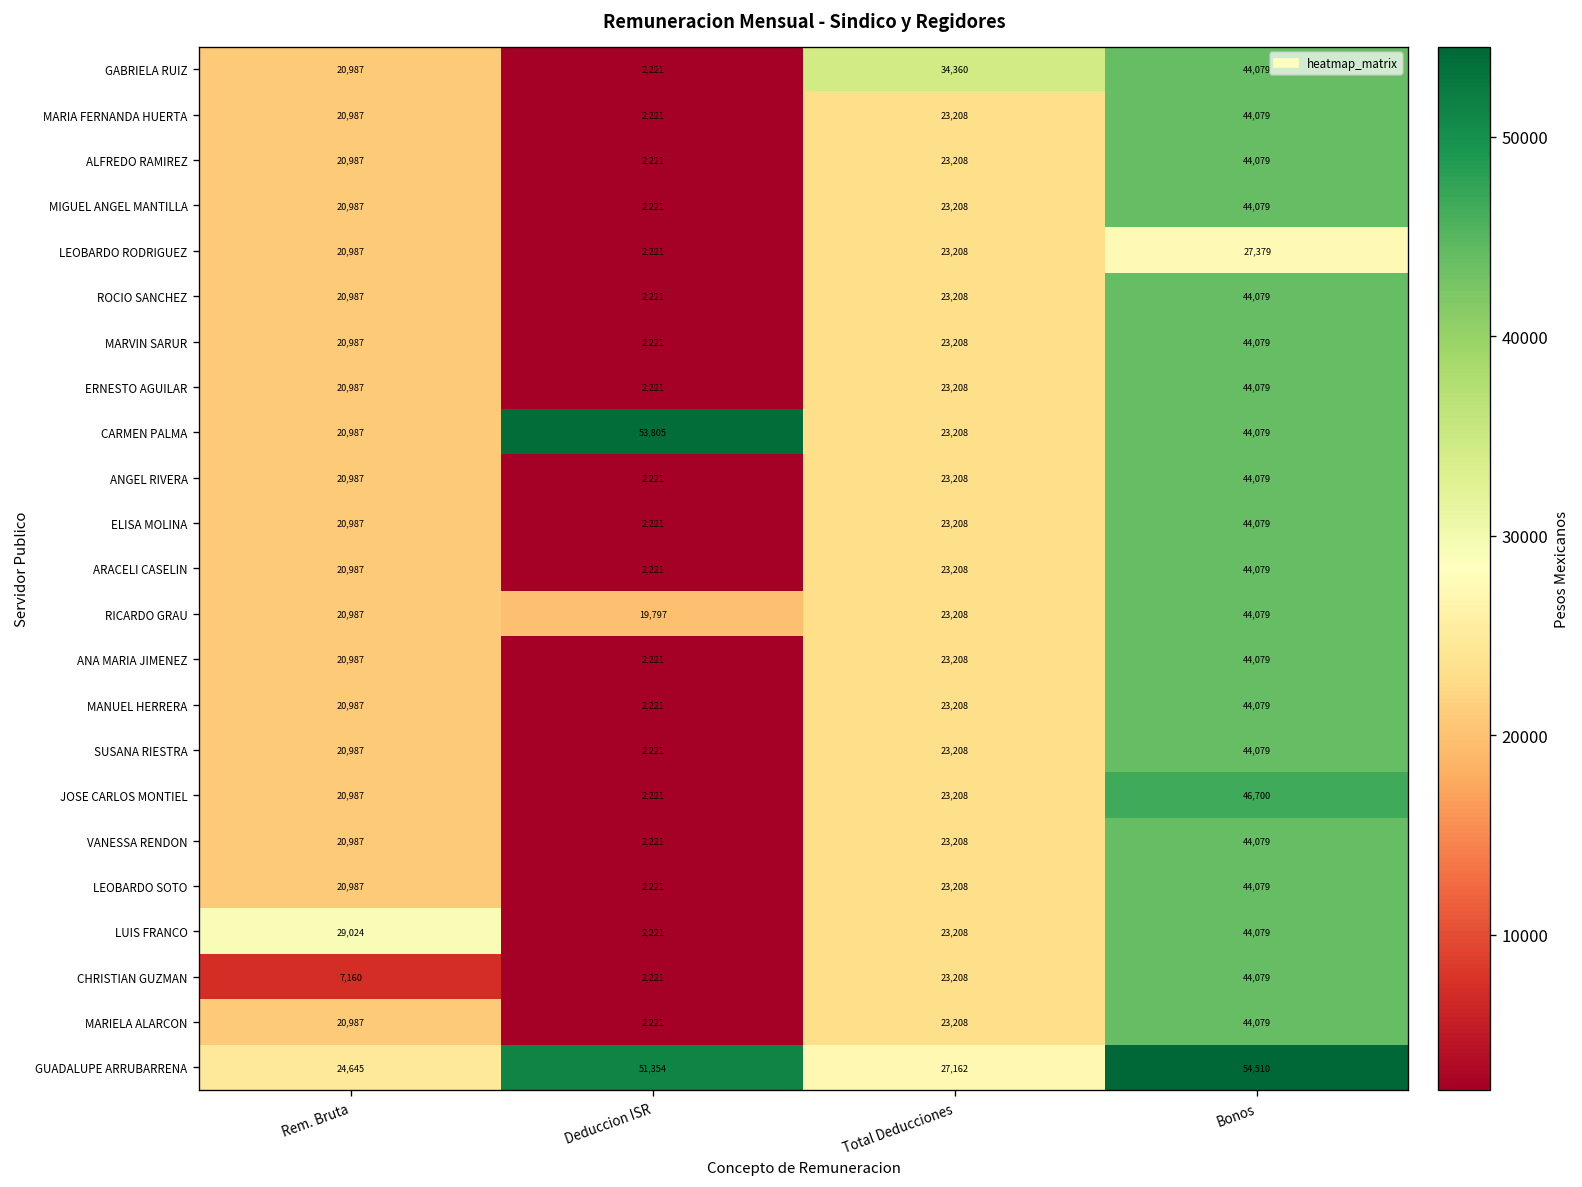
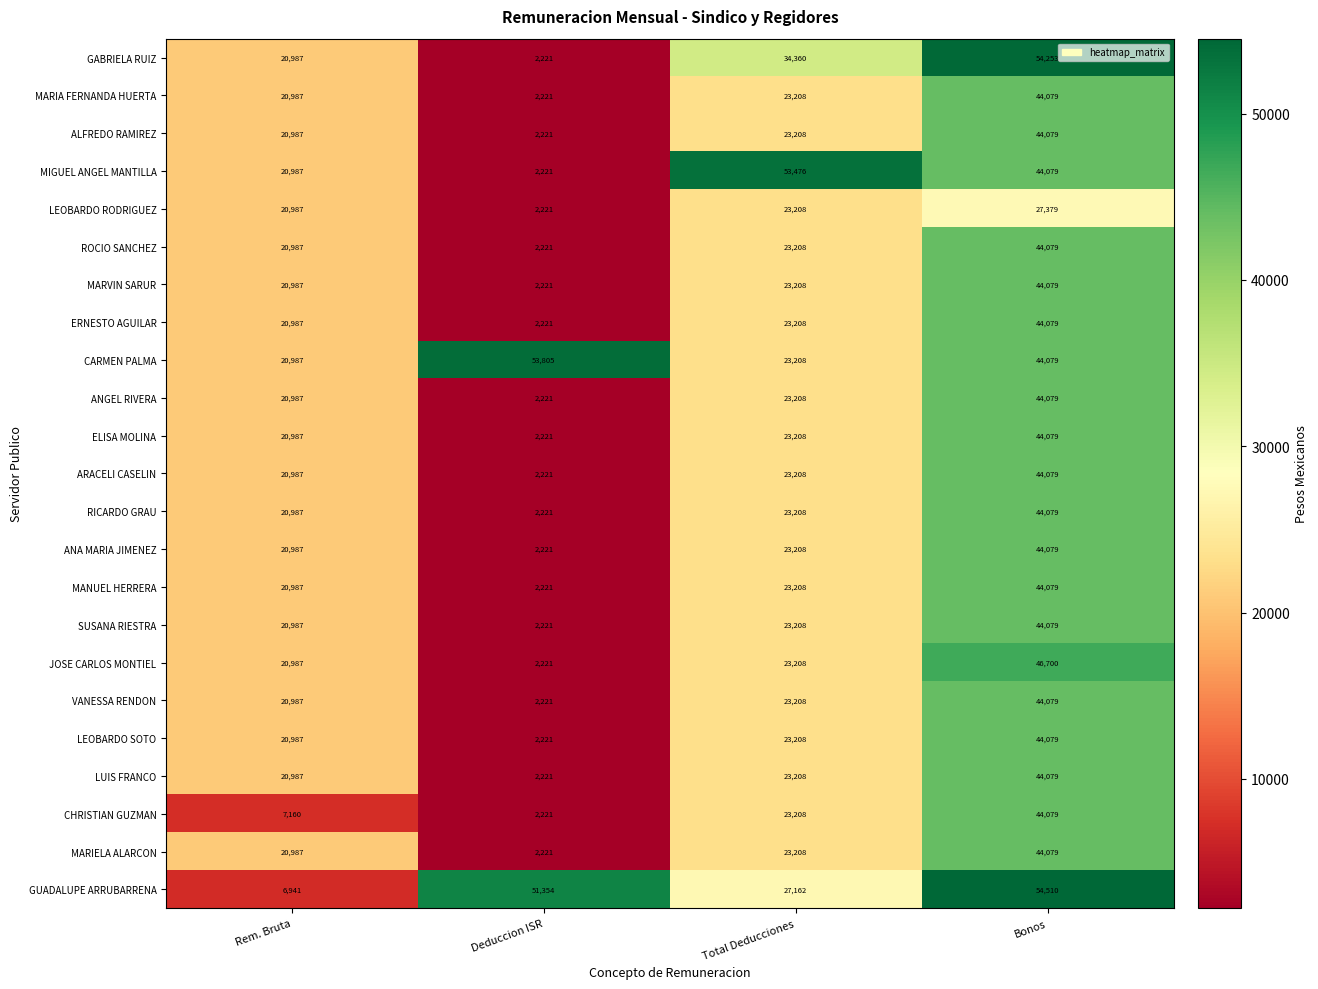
  {
    "GABRIELA RUIZ": {
      "Rem. Bruta": "20,987",
      "Deduccion ISR": "2,221",
      "Total Deducciones": "34,360",
-     "Bonos": "44,079"
+     "Bonos": "54,253"
    },
    "MARIA FERNANDA HUERTA": {
      "Rem. Bruta": "20,987",
      "Deduccion ISR": "2,221",
      "Total Deducciones": "23,208",
      "Bonos": "44,079"
    },
    "ALFREDO RAMIREZ": {
      "Rem. Bruta": "20,987",
      "Deduccion ISR": "2,221",
      "Total Deducciones": "23,208",
      "Bonos": "44,079"
    },
    "MIGUEL ANGEL MANTILLA": {
      "Rem. Bruta": "20,987",
      "Deduccion ISR": "2,221",
-     "Total Deducciones": "23,208",
+     "Total Deducciones": "53,476",
      "Bonos": "44,079"
    },
    "LEOBARDO RODRIGUEZ": {
      "Rem. Bruta": "20,987",
      "Deduccion ISR": "2,221",
      "Total Deducciones": "23,208",
      "Bonos": "27,379"
    },
    "ROCIO SANCHEZ": {
      "Rem. Bruta": "20,987",
      "Deduccion ISR": "2,221",
      "Total Deducciones": "23,208",
      "Bonos": "44,079"
    },
    "MARVIN SARUR": {
      "Rem. Bruta": "20,987",
      "Deduccion ISR": "2,221",
      "Total Deducciones": "23,208",
      "Bonos": "44,079"
    },
    "ERNESTO AGUILAR": {
      "Rem. Bruta": "20,987",
      "Deduccion ISR": "2,221",
      "Total Deducciones": "23,208",
      "Bonos": "44,079"
    },
    "CARMEN PALMA": {
      "Rem. Bruta": "20,987",
      "Deduccion ISR": "53,805",
      "Total Deducciones": "23,208",
      "Bonos": "44,079"
    },
    "ANGEL RIVERA": {
      "Rem. Bruta": "20,987",
      "Deduccion ISR": "2,221",
      "Total Deducciones": "23,208",
      "Bonos": "44,079"
    },
    "ELISA MOLINA": {
      "Rem. Bruta": "20,987",
      "Deduccion ISR": "2,221",
      "Total Deducciones": "23,208",
      "Bonos": "44,079"
    },
    "ARACELI CASELIN": {
      "Rem. Bruta": "20,987",
      "Deduccion ISR": "2,221",
      "Total Deducciones": "23,208",
      "Bonos": "44,079"
    },
    "RICARDO GRAU": {
      "Rem. Bruta": "20,987",
-     "Deduccion ISR": "19,797",
+     "Deduccion ISR": "2,221",
      "Total Deducciones": "23,208",
      "Bonos": "44,079"
    },
    "ANA MARIA JIMENEZ": {
      "Rem. Bruta": "20,987",
      "Deduccion ISR": "2,221",
      "Total Deducciones": "23,208",
      "Bonos": "44,079"
    },
    "MANUEL HERRERA": {
      "Rem. Bruta": "20,987",
      "Deduccion ISR": "2,221",
      "Total Deducciones": "23,208",
      "Bonos": "44,079"
    },
    "SUSANA RIESTRA": {
      "Rem. Bruta": "20,987",
      "Deduccion ISR": "2,221",
      "Total Deducciones": "23,208",
      "Bonos": "44,079"
    },
    "JOSE CARLOS MONTIEL": {
      "Rem. Bruta": "20,987",
      "Deduccion ISR": "2,221",
      "Total Deducciones": "23,208",
      "Bonos": "46,700"
    },
    "VANESSA RENDON": {
      "Rem. Bruta": "20,987",
      "Deduccion ISR": "2,221",
      "Total Deducciones": "23,208",
      "Bonos": "44,079"
    },
    "LEOBARDO SOTO": {
      "Rem. Bruta": "20,987",
      "Deduccion ISR": "2,221",
      "Total Deducciones": "23,208",
      "Bonos": "44,079"
    },
    "LUIS FRANCO": {
-     "Rem. Bruta": "29,024",
+     "Rem. Bruta": "20,987",
      "Deduccion ISR": "2,221",
      "Total Deducciones": "23,208",
      "Bonos": "44,079"
    },
    "CHRISTIAN GUZMAN": {
      "Rem. Bruta": "7,160",
      "Deduccion ISR": "2,221",
      "Total Deducciones": "23,208",
      "Bonos": "44,079"
    },
    "MARIELA ALARCON": {
      "Rem. Bruta": "20,987",
      "Deduccion ISR": "2,221",
      "Total Deducciones": "23,208",
      "Bonos": "44,079"
    },
    "GUADALUPE ARRUBARRENA": {
-     "Rem. Bruta": "24,645",
+     "Rem. Bruta": "6,941",
      "Deduccion ISR": "51,354",
      "Total Deducciones": "27,162",
      "Bonos": "54,510"
    }
  }
